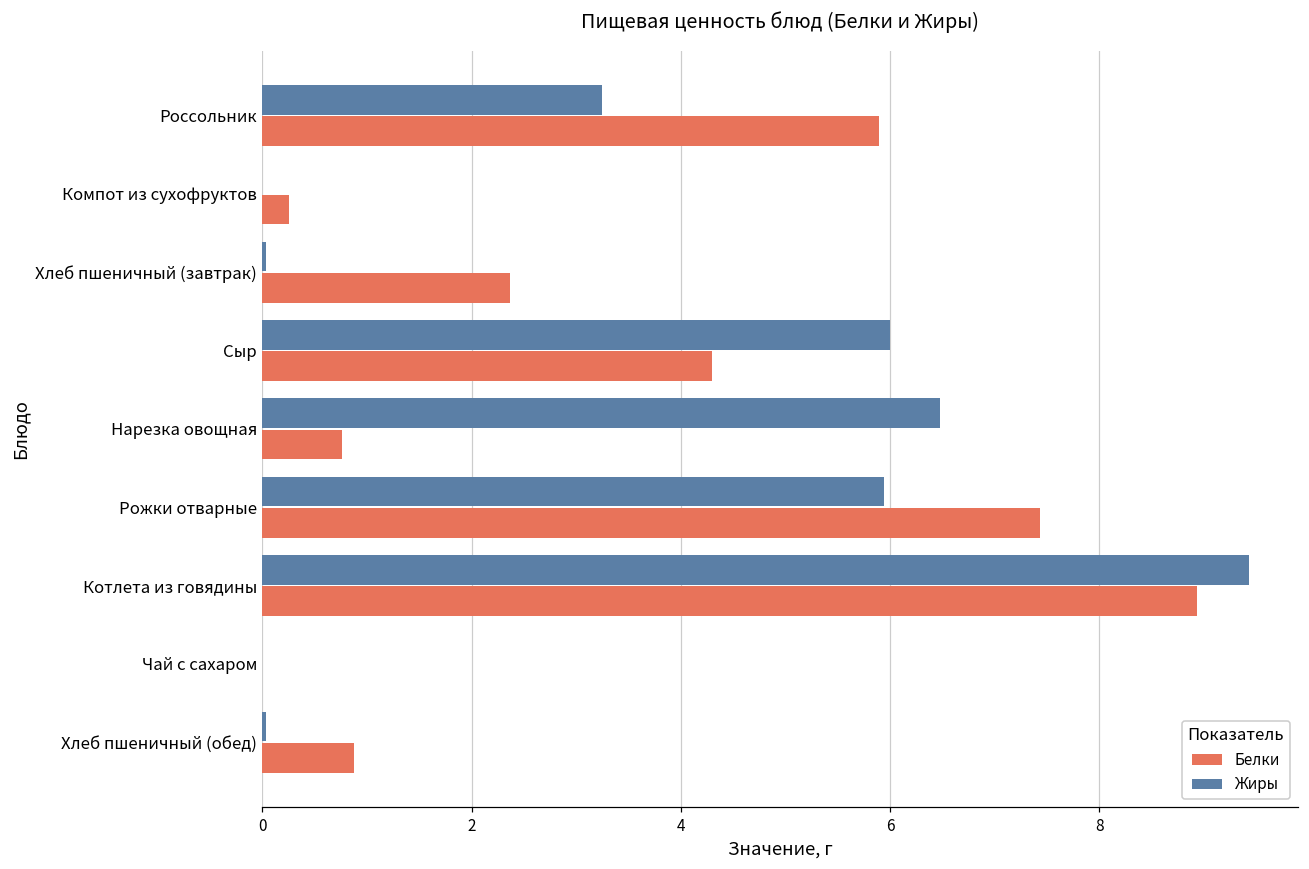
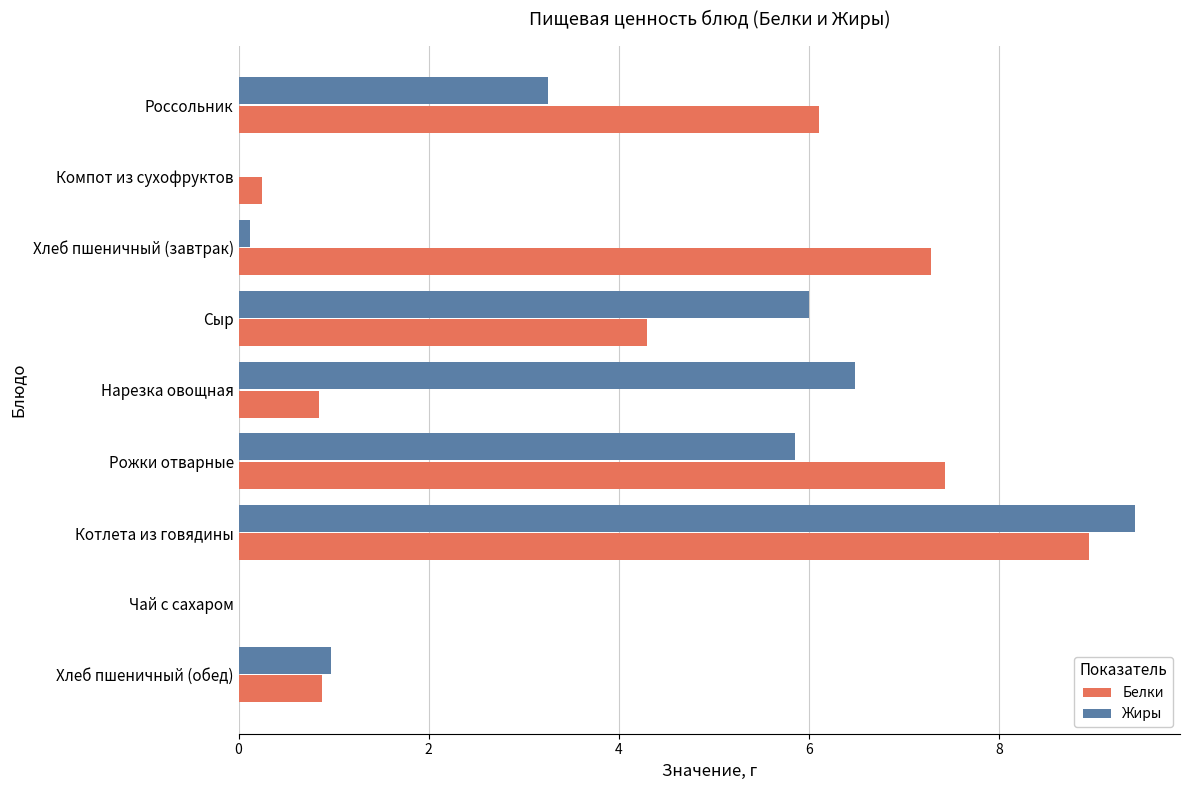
  {
    "Белки": {
-     "Россольник": 5.9,
+     "Россольник": 6.1,
      "Компот из сухофруктов": 0.3,
-     "Хлеб пшеничный (завтрак)": 2.4,
+     "Хлеб пшеничный (завтрак)": 7.3,
      "Сыр": 4.3,
-     "Нарезка овощная": 0.8,
+     "Нарезка овощная": 0.9,
      "Рожки отварные": 7.4,
      "Котлета из говядины": 8.9,
      "Чай с сахаром": 0.0,
      "Хлеб пшеничный (обед)": 0.9
    },
    "Жиры": {
      "Россольник": 3.3,
      "Компот из сухофруктов": 0.0,
-     "Хлеб пшеничный (завтрак)": 0.0,
+     "Хлеб пшеничный (завтрак)": 0.1,
      "Сыр": 6.0,
      "Нарезка овощная": 6.5,
-     "Рожки отварные": 5.94,
+     "Рожки отварные": 5.85,
      "Котлета из говядины": 9.4,
      "Чай с сахаром": 0.0,
-     "Хлеб пшеничный (обед)": 0.0
+     "Хлеб пшеничный (обед)": 1.0
    }
  }
